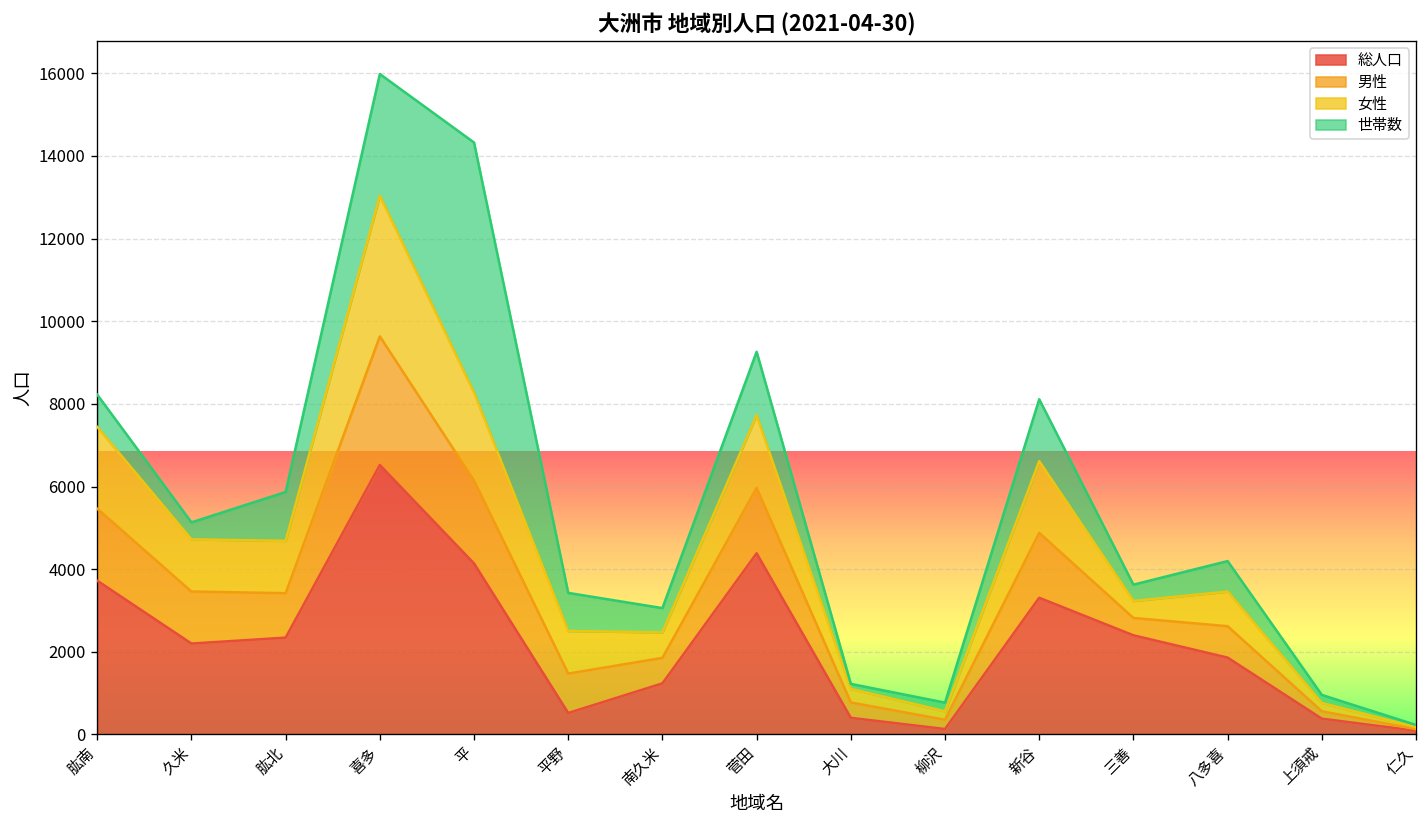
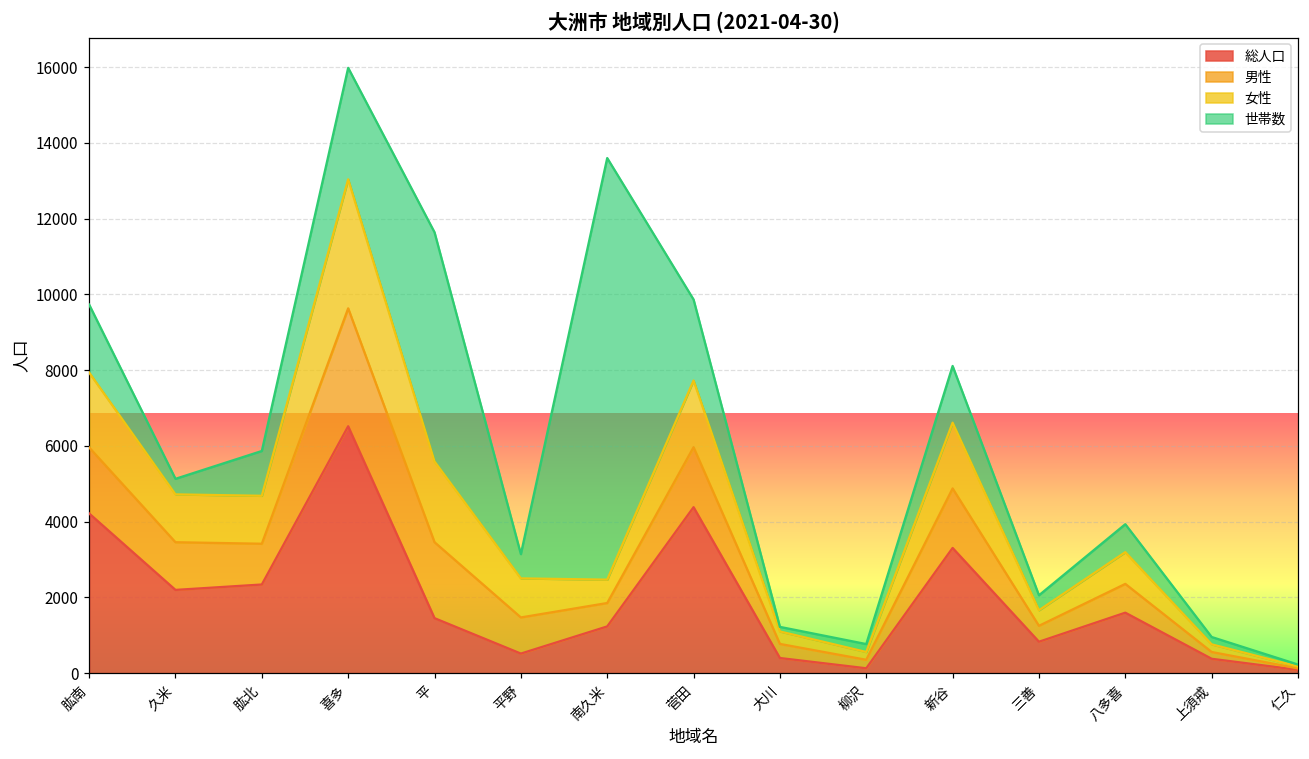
  {
    "総人口": {
-     "肱南": 3700,
+     "肱南": 4200,
      "久米": 2200,
      "肱北": 2300,
      "喜多": 6500,
-     "平": 4100,
+     "平": 1500,
      "平野": 500,
      "南久米": 1200,
      "菅田": 4400,
      "大川": 400,
      "柳沢": 100,
      "新谷": 3300,
-     "三善": 2400,
-     "八多喜": 1900,
+     "三善": 800,
+     "八多喜": 1600,
      "上須戒": 400
    },
    "世帯数": {
-     "肱南": 800,
+     "肱南": 1800,
      "久米": 400,
      "肱北": 1200,
      "喜多": 2900,
      "平": 6100,
-     "平野": 900,
-     "南久米": 600,
-     "菅田": 1500,
+     "平野": 600,
+     "南久米": 11100,
+     "菅田": 2100,
      "大川": 100,
      "柳沢": 200,
      "新谷": 1500,
      "三善": 400,
      "八多喜": 700,
      "上須戒": 200
    }
  }
